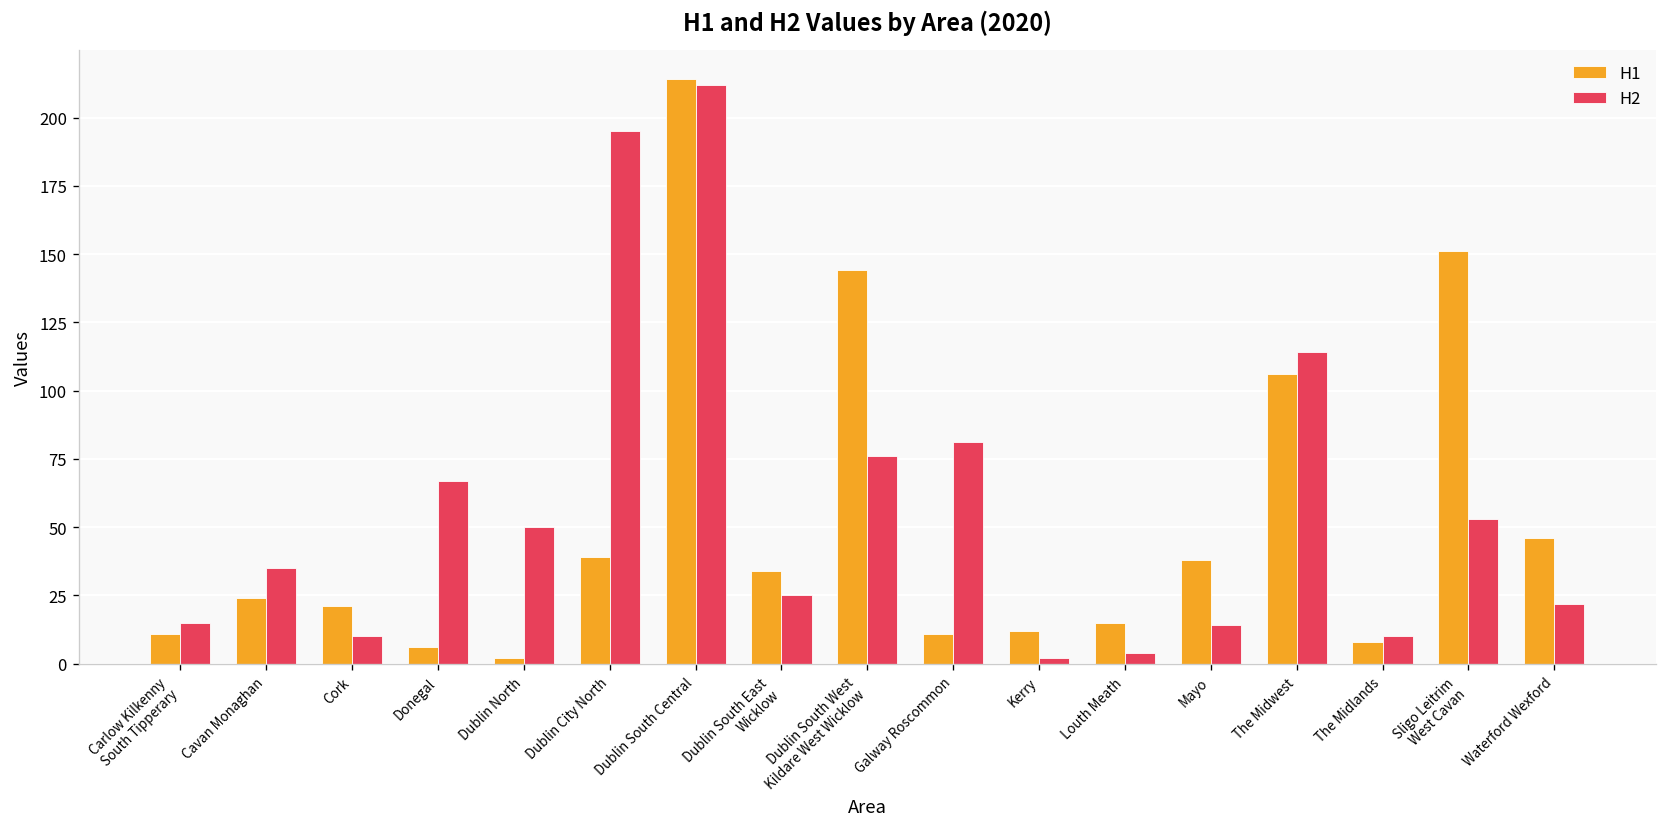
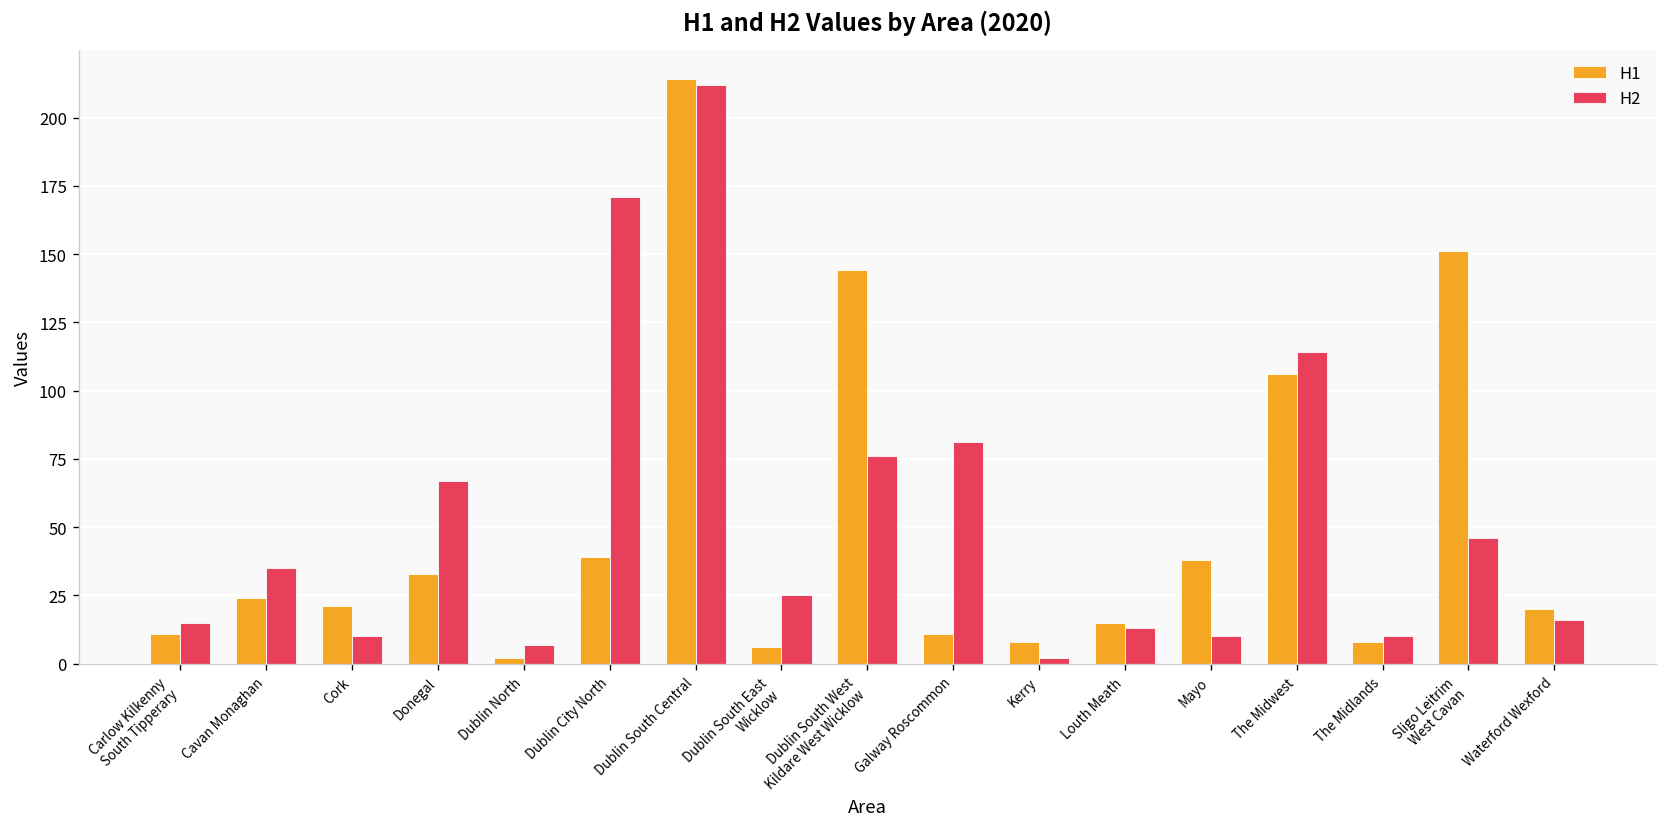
  {
    "H1": {
      "Carlow Kilkenny South Tipperary": 11,
      "Cavan Monaghan": 24,
      "Cork": 21,
-     "Donegal": 6,
+     "Donegal": 33,
      "Dublin North": 2,
      "Dublin City North": 39,
      "Dublin South Central": 214,
-     "Dublin South East Wicklow": 34,
+     "Dublin South East Wicklow": 6,
      "Dublin South West Kildare West Wicklow": 144,
      "Galway Roscommon": 11,
-     "Kerry": 12,
+     "Kerry": 8,
      "Louth Meath": 15,
      "Mayo": 38,
      "The Midwest": 106,
      "The Midlands": 8,
      "Sligo Leitrim West Cavan": 151,
-     "Waterford Wexford": 46
+     "Waterford Wexford": 20
    },
    "H2": {
      "Carlow Kilkenny South Tipperary": 15,
      "Cavan Monaghan": 35,
      "Cork": 10,
      "Donegal": 67,
-     "Dublin North": 50,
-     "Dublin City North": 195,
+     "Dublin North": 7,
+     "Dublin City North": 171,
      "Dublin South Central": 212,
      "Dublin South East Wicklow": 25,
      "Dublin South West Kildare West Wicklow": 76,
      "Galway Roscommon": 81,
      "Kerry": 2,
-     "Louth Meath": 4,
-     "Mayo": 14,
+     "Louth Meath": 13,
+     "Mayo": 10,
      "The Midwest": 114,
      "The Midlands": 10,
-     "Sligo Leitrim West Cavan": 53,
-     "Waterford Wexford": 22
+     "Sligo Leitrim West Cavan": 46,
+     "Waterford Wexford": 16
    }
  }
